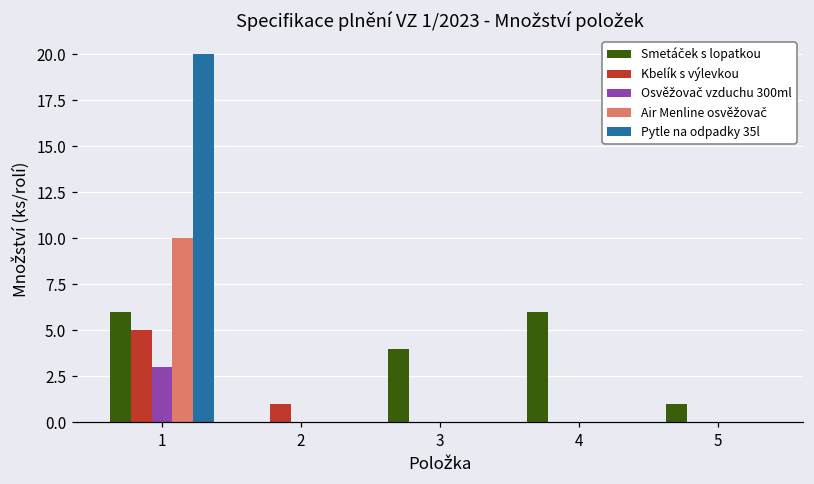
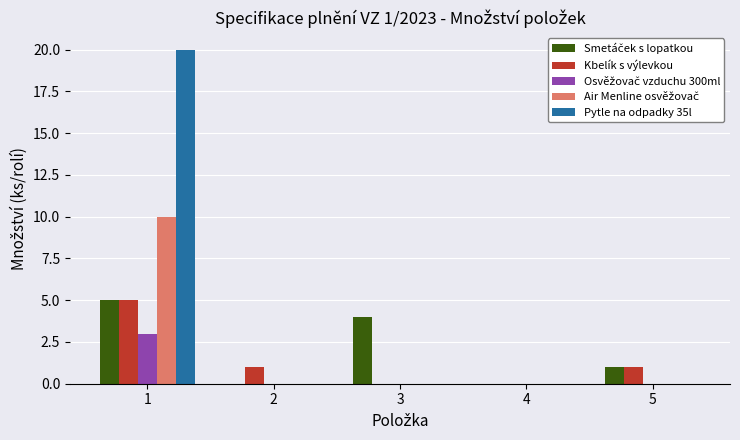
  {
    "Smetáček s lopatkou": {
-     "1": 6,
+     "1": 5,
      "2": 0,
      "3": 4,
-     "4": 6,
+     "4": 0,
      "5": 1
    },
    "Kbelík s výlevkou": {
      "1": 5,
      "2": 1,
      "3": 0,
      "4": 0,
-     "5": 0
+     "5": 1
    },
    "Osvěžovač vzduchu 300ml": {
      "1": 3,
      "2": 0,
      "3": 0,
      "4": 0,
      "5": 0
    },
    "Air Menline osvěžovač": {
      "1": 10,
      "2": 0,
      "3": 0,
      "4": 0,
      "5": 0
    },
    "Pytle na odpadky 35l": {
      "1": 20,
      "2": 0,
      "3": 0,
      "4": 0,
      "5": 0
    }
  }
